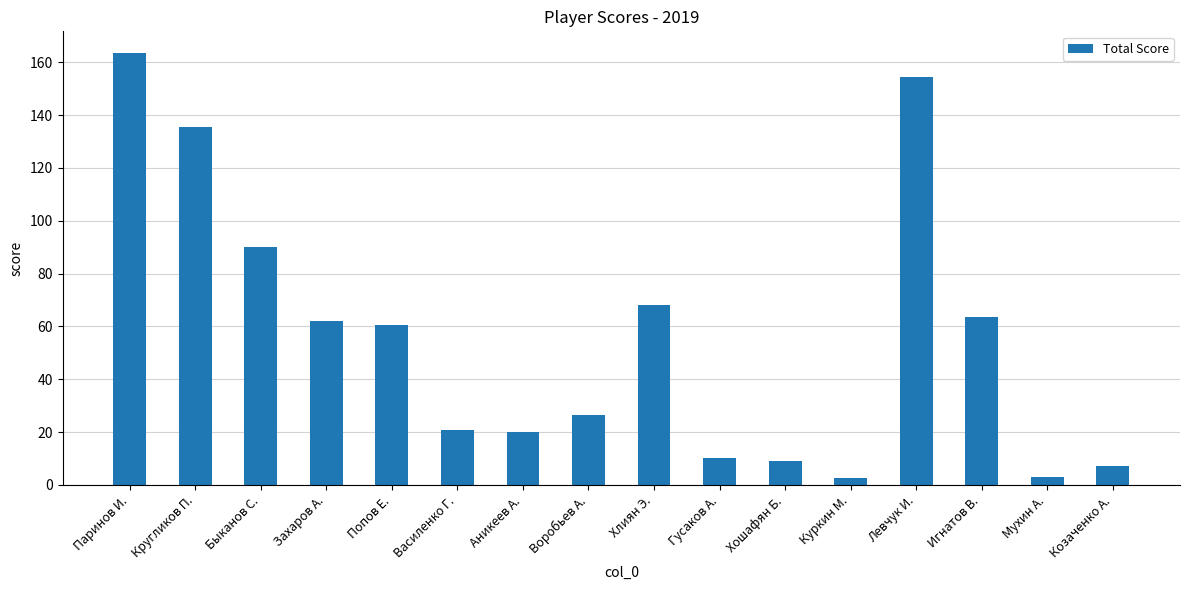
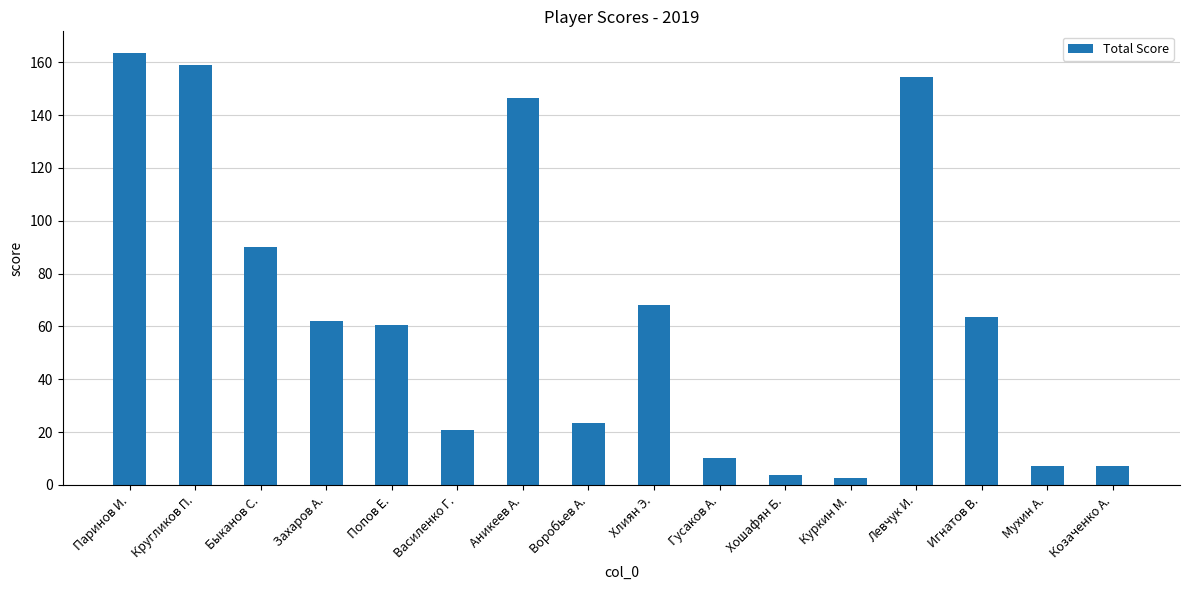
  {
    "Паринов И.": 164,
-   "Кругликов П.": 136,
+   "Кругликов П.": 159,
    "Быканов С.": 90,
    "Захаров А.": 62,
    "Попов Е.": 61,
    "Василенко Г.": 21,
-   "Аникеев А.": 20,
-   "Воробьев А.": 27,
+   "Аникеев А.": 147,
+   "Воробьев А.": 23,
    "Хлиян Э.": 68,
    "Гусаков А.": 10,
-   "Хошафян Б.": 9,
+   "Хошафян Б.": 4,
    "Куркин М.": 3,
    "Левчук И.": 154,
    "Игнатов В.": 64,
-   "Мухин А.": 3,
+   "Мухин А.": 7,
    "Козаченко А.": 7
  }
